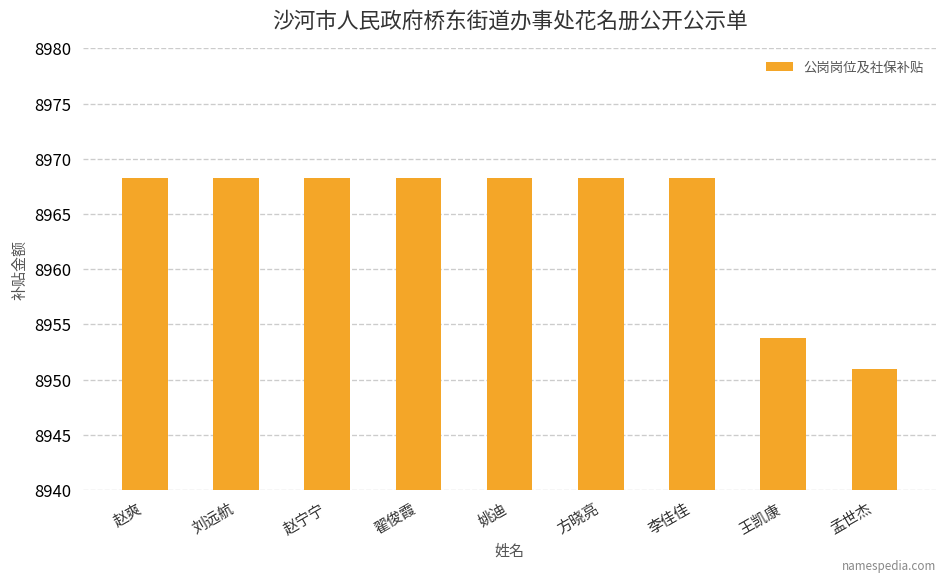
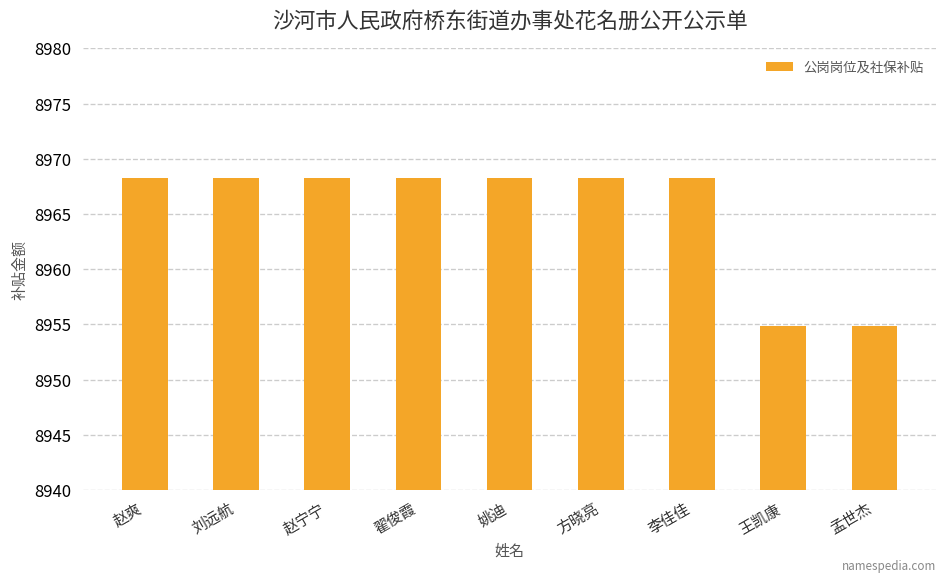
  {
    "赵爽": 8968,
    "刘远航": 8968,
    "赵宁宁": 8968,
    "翟俊霞": 8968,
    "姚迪": 8968,
    "方晓亮": 8968,
    "李佳佳": 8968,
-   "王凯康": 8954,
-   "孟世杰": 8951
+   "王凯康": 8955,
+   "孟世杰": 8955
  }
